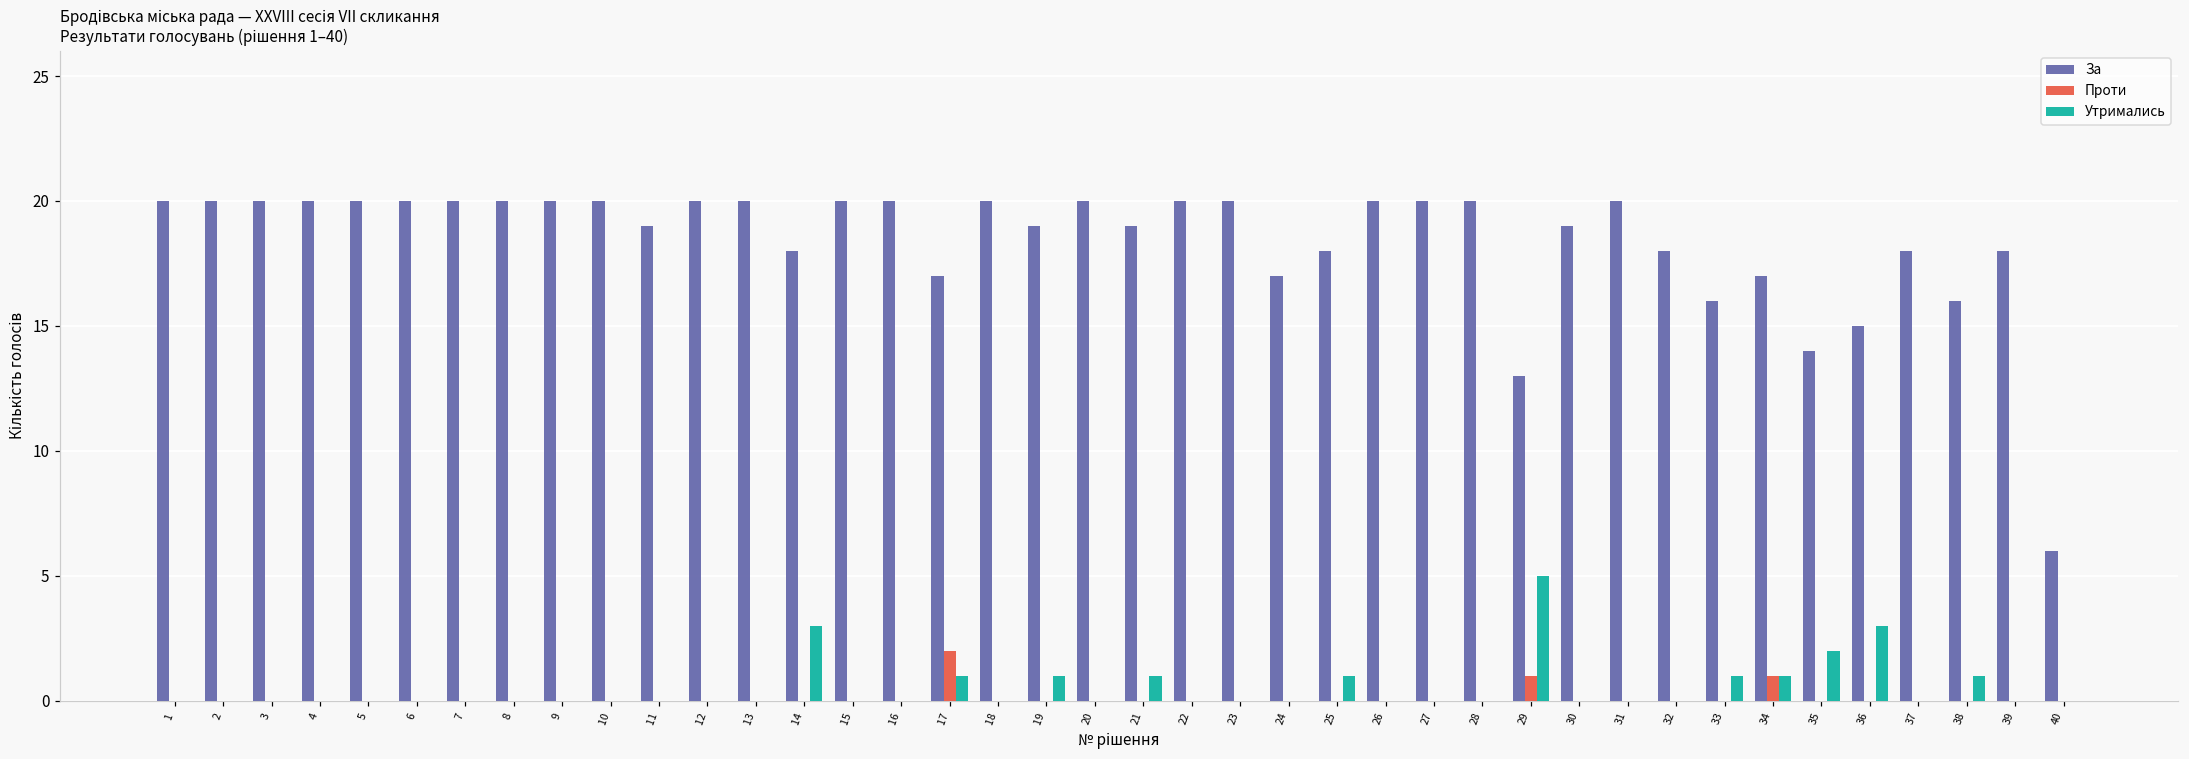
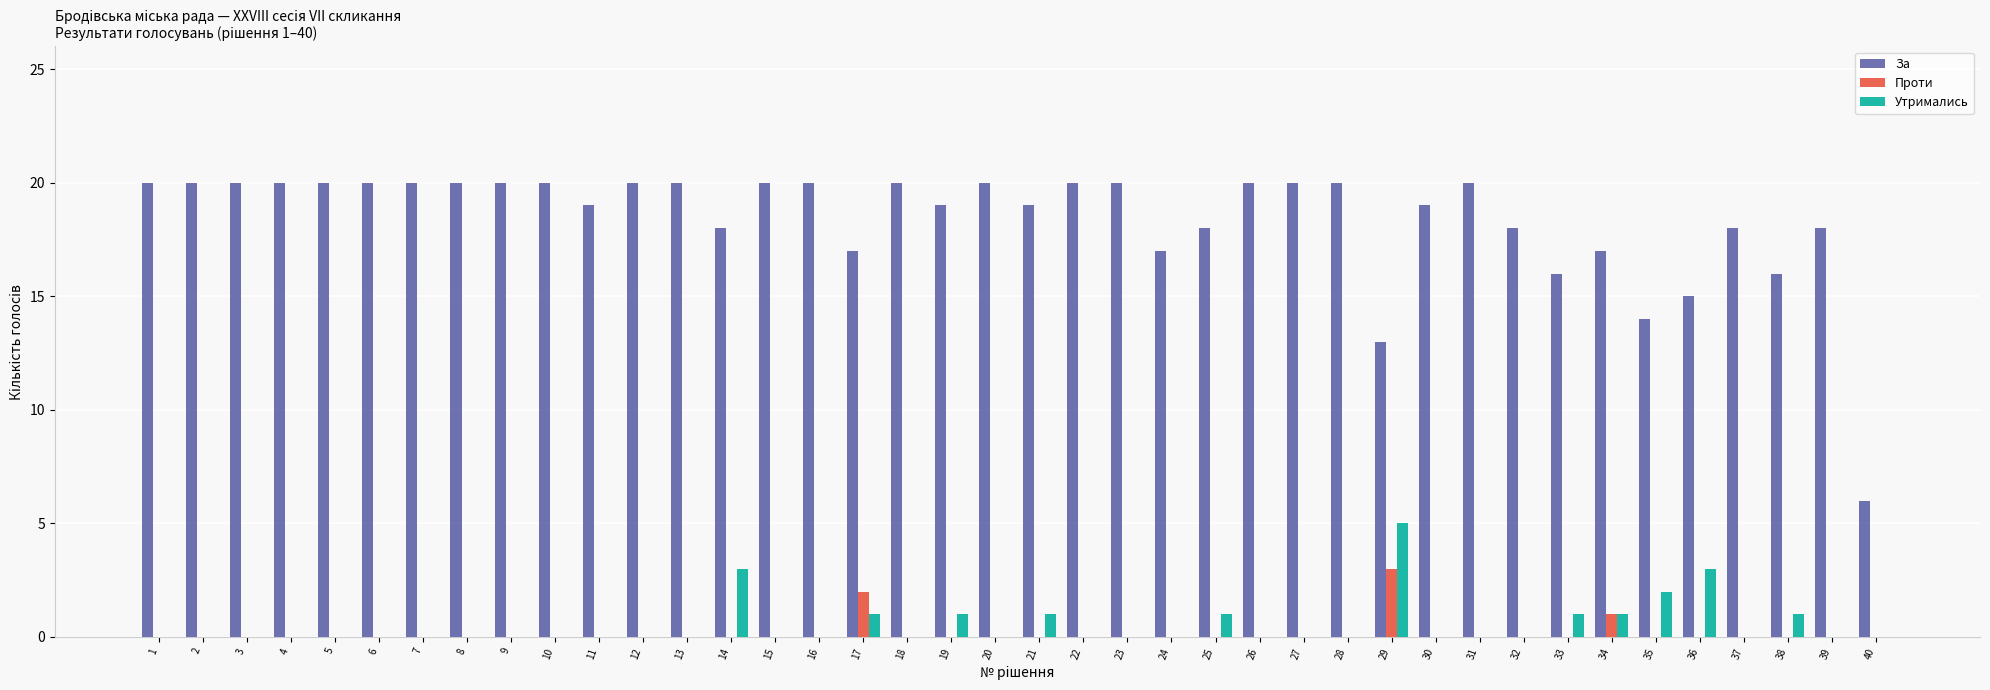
  {
    "За": {
      "1": 20,
      "2": 20,
      "3": 20,
      "4": 20,
      "5": 20,
      "6": 20,
      "7": 20,
      "8": 20,
      "9": 20,
      "10": 20,
      "11": 19,
      "12": 20,
      "13": 20,
      "14": 18,
      "15": 20,
      "16": 20,
      "17": 17,
      "18": 20,
      "19": 19,
      "20": 20,
      "21": 19,
      "22": 20,
      "23": 20,
      "24": 17,
      "25": 18,
      "26": 20,
      "27": 20,
      "28": 20,
      "29": 13,
      "30": 19,
      "31": 20,
      "32": 18,
      "33": 16,
      "34": 17,
      "35": 14,
      "36": 15,
      "37": 18,
      "38": 16,
      "39": 18,
      "40": 6
    },
    "Проти": {
      "1": 0,
      "2": 0,
      "3": 0,
      "4": 0,
      "5": 0,
      "6": 0,
      "7": 0,
      "8": 0,
      "9": 0,
      "10": 0,
      "11": 0,
      "12": 0,
      "13": 0,
      "14": 0,
      "15": 0,
      "16": 0,
      "17": 2,
      "18": 0,
      "19": 0,
      "20": 0,
      "21": 0,
      "22": 0,
      "23": 0,
      "24": 0,
      "25": 0,
      "26": 0,
      "27": 0,
      "28": 0,
-     "29": 1,
+     "29": 3,
      "30": 0,
      "31": 0,
      "32": 0,
      "33": 0,
      "34": 1,
      "35": 0,
      "36": 0,
      "37": 0,
      "38": 0,
      "39": 0,
      "40": 0
    },
    "Утримались": {
      "1": 0,
      "2": 0,
      "3": 0,
      "4": 0,
      "5": 0,
      "6": 0,
      "7": 0,
      "8": 0,
      "9": 0,
      "10": 0,
      "11": 0,
      "12": 0,
      "13": 0,
      "14": 3,
      "15": 0,
      "16": 0,
      "17": 1,
      "18": 0,
      "19": 1,
      "20": 0,
      "21": 1,
      "22": 0,
      "23": 0,
      "24": 0,
      "25": 1,
      "26": 0,
      "27": 0,
      "28": 0,
      "29": 5,
      "30": 0,
      "31": 0,
      "32": 0,
      "33": 1,
      "34": 1,
      "35": 2,
      "36": 3,
      "37": 0,
      "38": 1,
      "39": 0,
      "40": 0
    }
  }
